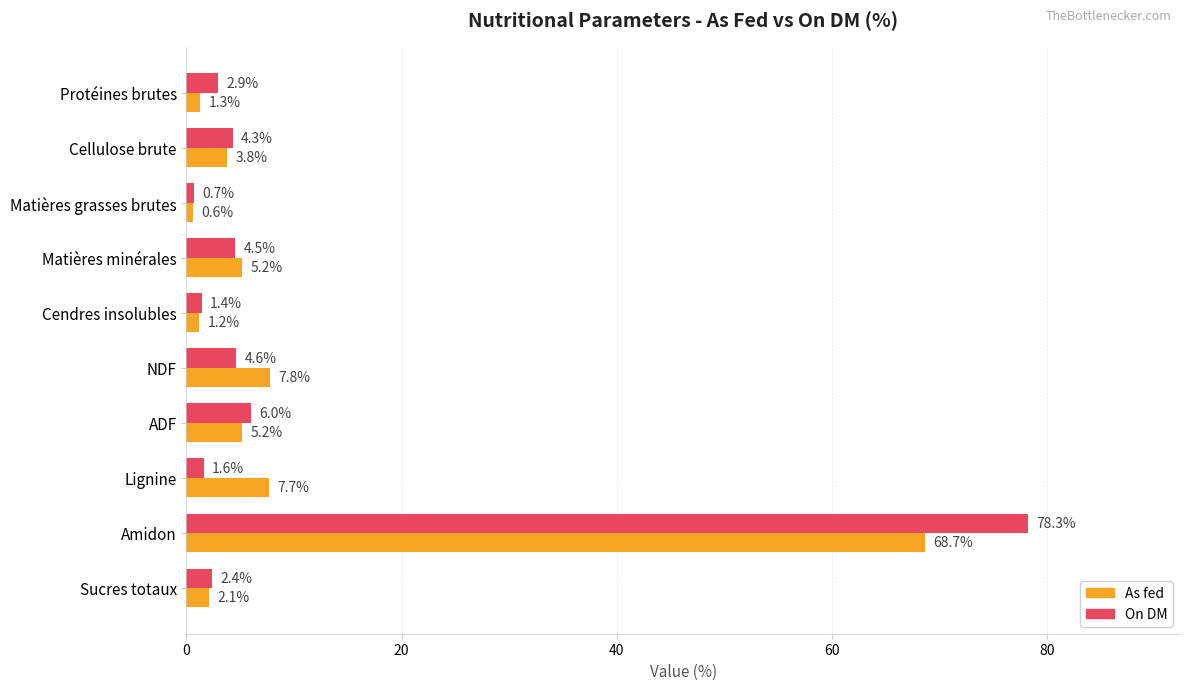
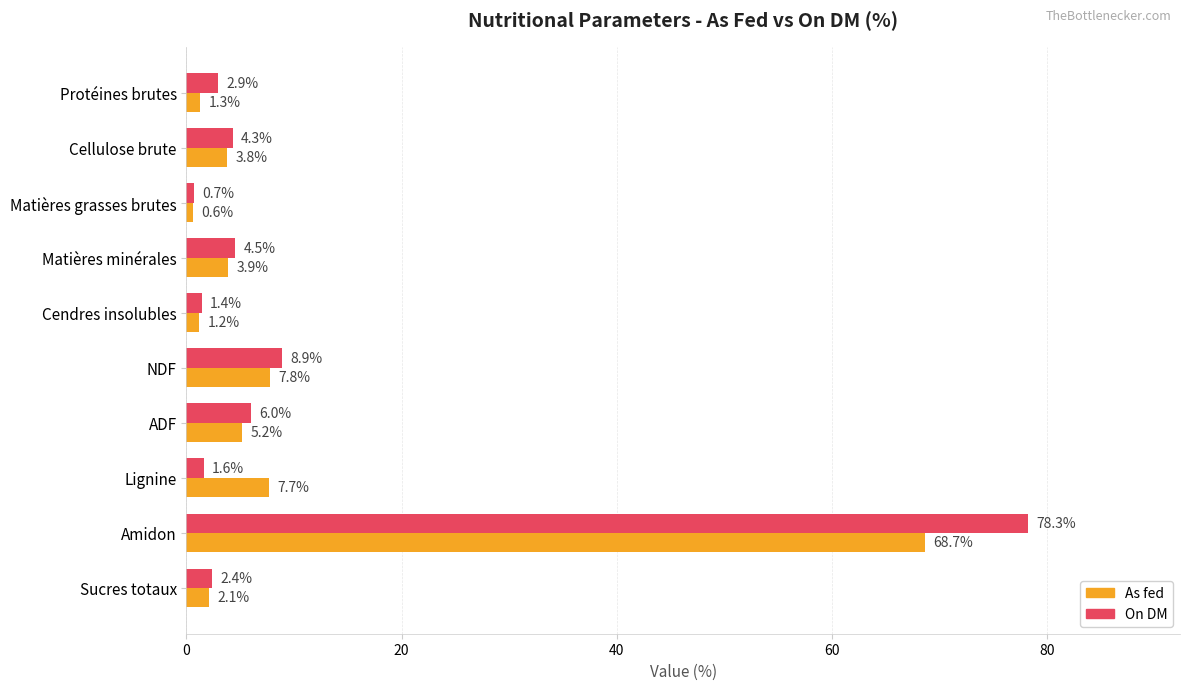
  {
    "As fed": {
      "Protéines brutes": "1.3%",
      "Cellulose brute": "3.8%",
      "Matières grasses brutes": "0.6%",
-     "Matières minérales": "5.2%",
+     "Matières minérales": "3.9%",
      "Cendres insolubles": "1.2%",
      "NDF": "7.8%",
      "ADF": "5.2%",
      "Lignine": "7.7%",
      "Amidon": "68.7%",
      "Sucres totaux": "2.1%"
    },
    "On DM": {
      "Protéines brutes": "2.9%",
      "Cellulose brute": "4.3%",
      "Matières grasses brutes": "0.7%",
      "Matières minérales": "4.5%",
      "Cendres insolubles": "1.4%",
-     "NDF": "4.6%",
+     "NDF": "8.9%",
      "ADF": "6.0%",
      "Lignine": "1.6%",
      "Amidon": "78.3%",
      "Sucres totaux": "2.4%"
    }
  }
